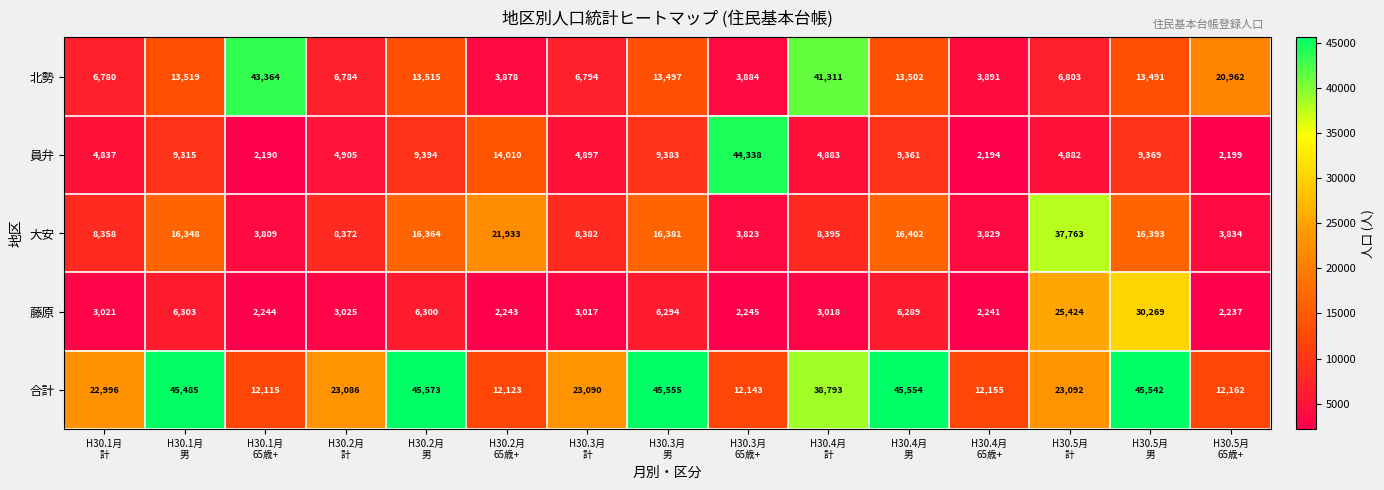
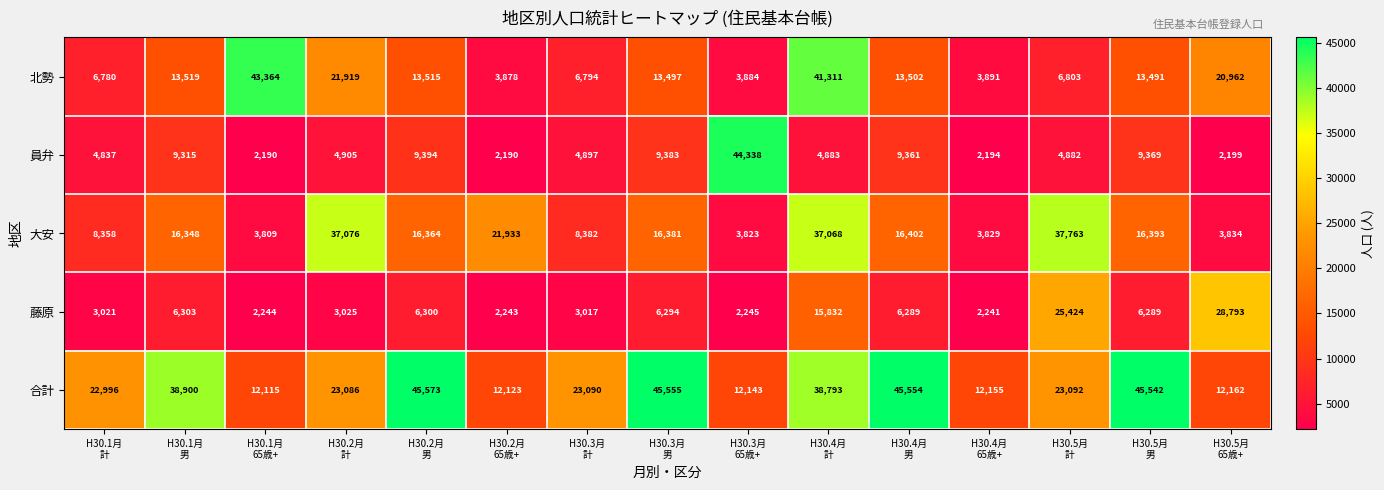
  {
    "北勢": {
      "H30.1月 計": "6,780",
      "H30.1月 男": "13,519",
      "H30.1月 65歳+": "43,364",
-     "H30.2月 計": "6,784",
+     "H30.2月 計": "21,919",
      "H30.2月 男": "13,515",
      "H30.2月 65歳+": "3,878",
      "H30.3月 計": "6,794",
      "H30.3月 男": "13,497",
      "H30.3月 65歳+": "3,884",
      "H30.4月 計": "41,311",
      "H30.4月 男": "13,502",
      "H30.4月 65歳+": "3,891",
      "H30.5月 計": "6,803",
      "H30.5月 男": "13,491",
      "H30.5月 65歳+": "20,962"
    },
    "員弁": {
      "H30.1月 計": "4,837",
      "H30.1月 男": "9,315",
      "H30.1月 65歳+": "2,190",
      "H30.2月 計": "4,905",
      "H30.2月 男": "9,394",
-     "H30.2月 65歳+": "14,010",
+     "H30.2月 65歳+": "2,190",
      "H30.3月 計": "4,897",
      "H30.3月 男": "9,383",
      "H30.3月 65歳+": "44,338",
      "H30.4月 計": "4,883",
      "H30.4月 男": "9,361",
      "H30.4月 65歳+": "2,194",
      "H30.5月 計": "4,882",
      "H30.5月 男": "9,369",
      "H30.5月 65歳+": "2,199"
    },
    "大安": {
      "H30.1月 計": "8,358",
      "H30.1月 男": "16,348",
      "H30.1月 65歳+": "3,809",
-     "H30.2月 計": "8,372",
+     "H30.2月 計": "37,076",
      "H30.2月 男": "16,364",
      "H30.2月 65歳+": "21,933",
      "H30.3月 計": "8,382",
      "H30.3月 男": "16,381",
      "H30.3月 65歳+": "3,823",
-     "H30.4月 計": "8,395",
+     "H30.4月 計": "37,068",
      "H30.4月 男": "16,402",
      "H30.4月 65歳+": "3,829",
      "H30.5月 計": "37,763",
      "H30.5月 男": "16,393",
      "H30.5月 65歳+": "3,834"
    },
    "藤原": {
      "H30.1月 計": "3,021",
      "H30.1月 男": "6,303",
      "H30.1月 65歳+": "2,244",
      "H30.2月 計": "3,025",
      "H30.2月 男": "6,300",
      "H30.2月 65歳+": "2,243",
      "H30.3月 計": "3,017",
      "H30.3月 男": "6,294",
      "H30.3月 65歳+": "2,245",
-     "H30.4月 計": "3,018",
+     "H30.4月 計": "15,832",
      "H30.4月 男": "6,289",
      "H30.4月 65歳+": "2,241",
      "H30.5月 計": "25,424",
-     "H30.5月 男": "30,269",
-     "H30.5月 65歳+": "2,237"
+     "H30.5月 男": "6,289",
+     "H30.5月 65歳+": "28,793"
    },
    "合計": {
      "H30.1月 計": "22,996",
-     "H30.1月 男": "45,485",
+     "H30.1月 男": "38,900",
      "H30.1月 65歳+": "12,115",
      "H30.2月 計": "23,086",
      "H30.2月 男": "45,573",
      "H30.2月 65歳+": "12,123",
      "H30.3月 計": "23,090",
      "H30.3月 男": "45,555",
      "H30.3月 65歳+": "12,143",
      "H30.4月 計": "38,793",
      "H30.4月 男": "45,554",
      "H30.4月 65歳+": "12,155",
      "H30.5月 計": "23,092",
      "H30.5月 男": "45,542",
      "H30.5月 65歳+": "12,162"
    }
  }
